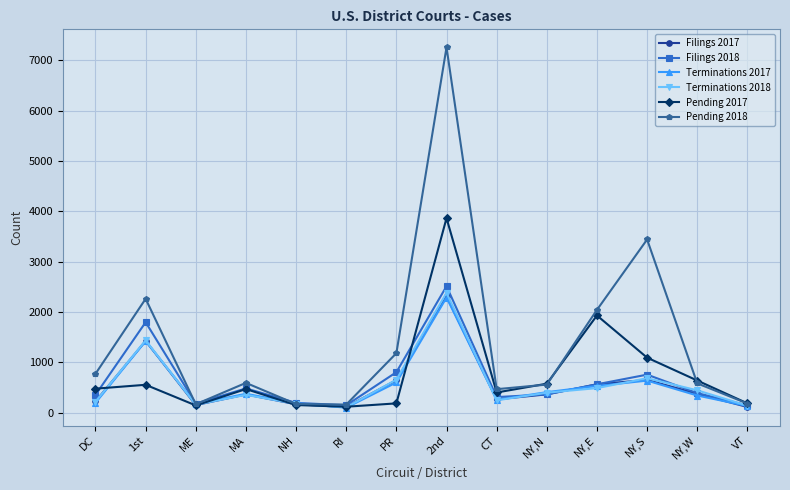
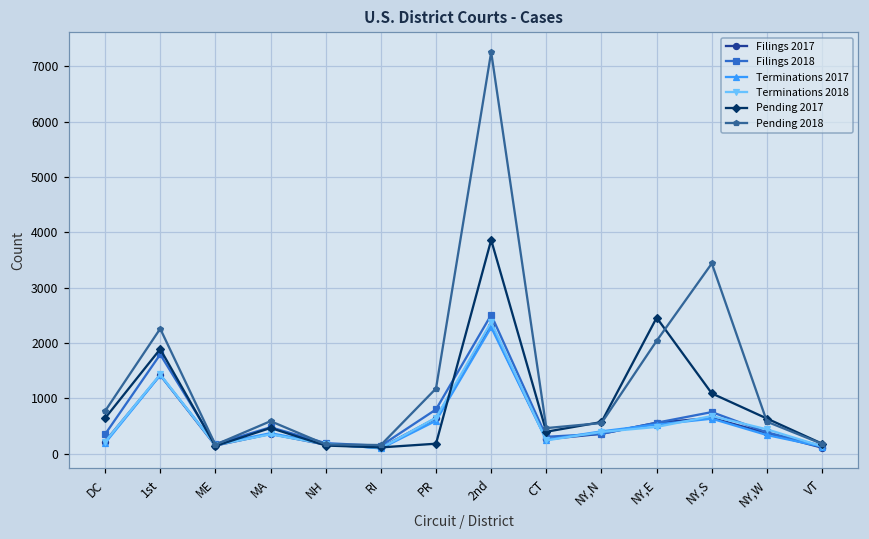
  {
    "Terminations 2018": {
      "2nd": 2400,
      "NY,W": 400
    },
    "Pending 2017": {
-     "DC": 500,
-     "1st": 600,
+     "DC": 600,
+     "1st": 1900,
      "PR": 200,
      "2nd": 3900,
      "CT": 400,
-     "NY,E": 1900,
+     "NY,E": 2500,
      "NY,S": 1100,
      "NY,W": 600
    }
  }
